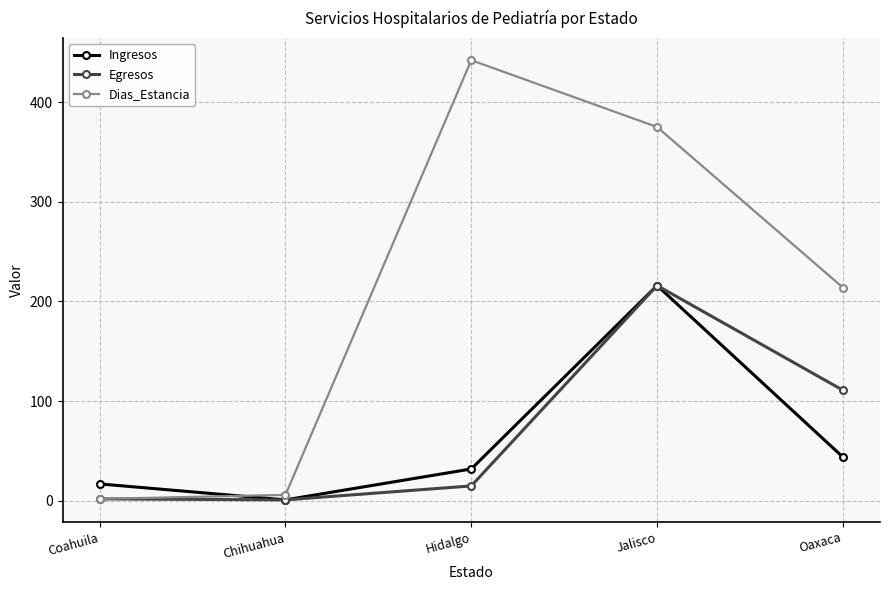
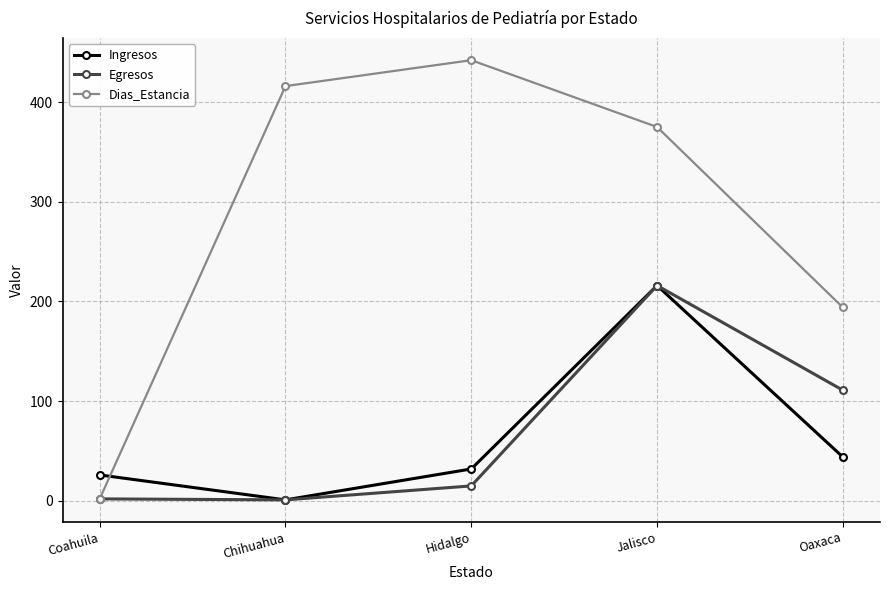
  {
    "Ingresos": {
-     "Coahuila": 20,
+     "Coahuila": 30,
      "Hidalgo": 30,
      "Oaxaca": 40
    },
    "Egresos": {
      "Hidalgo": 20,
      "Oaxaca": 110
    },
    "Dias_Estancia": {
-     "Chihuahua": 10,
+     "Chihuahua": 420,
      "Hidalgo": 440,
      "Jalisco": 380,
-     "Oaxaca": 210
+     "Oaxaca": 190
    }
  }
